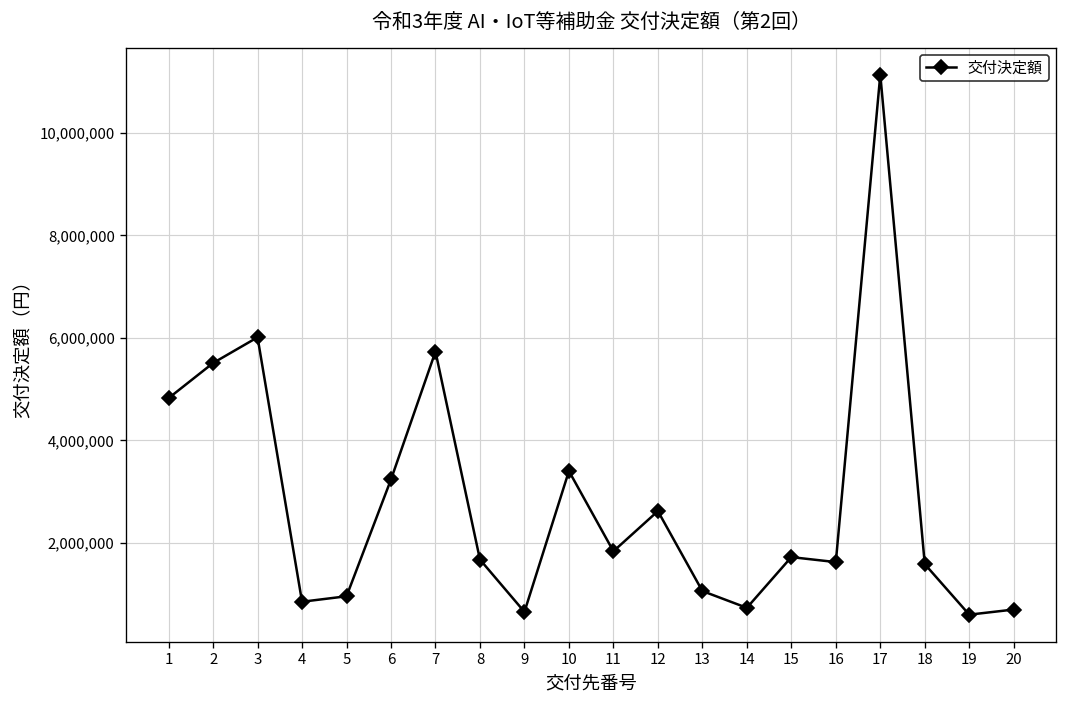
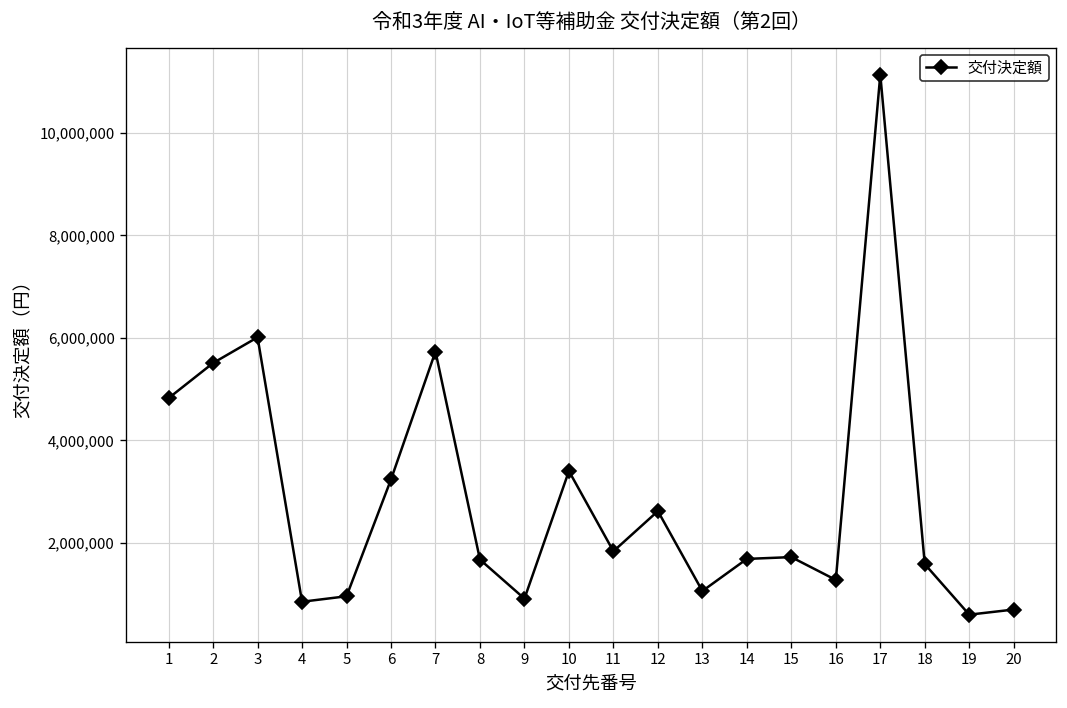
  {
    "1": "4,800,000",
    "2": "5,500,000",
    "3": "6,000,000",
    "4": "900,000",
    "5": "1,000,000",
    "6": "3,200,000",
    "7": "5,700,000",
    "8": "1,700,000",
-   "9": "700,000",
+   "9": "900,000",
    "10": "3,400,000",
    "11": "1,800,000",
    "12": "2,600,000",
    "13": "1,100,000",
-   "14": "700,000",
+   "14": "1,700,000",
    "15": "1,700,000",
-   "16": "1,600,000",
+   "16": "1,300,000",
    "17": "11,100,000",
    "18": "1,600,000",
    "19": "600,000",
    "20": "700,000"
  }
